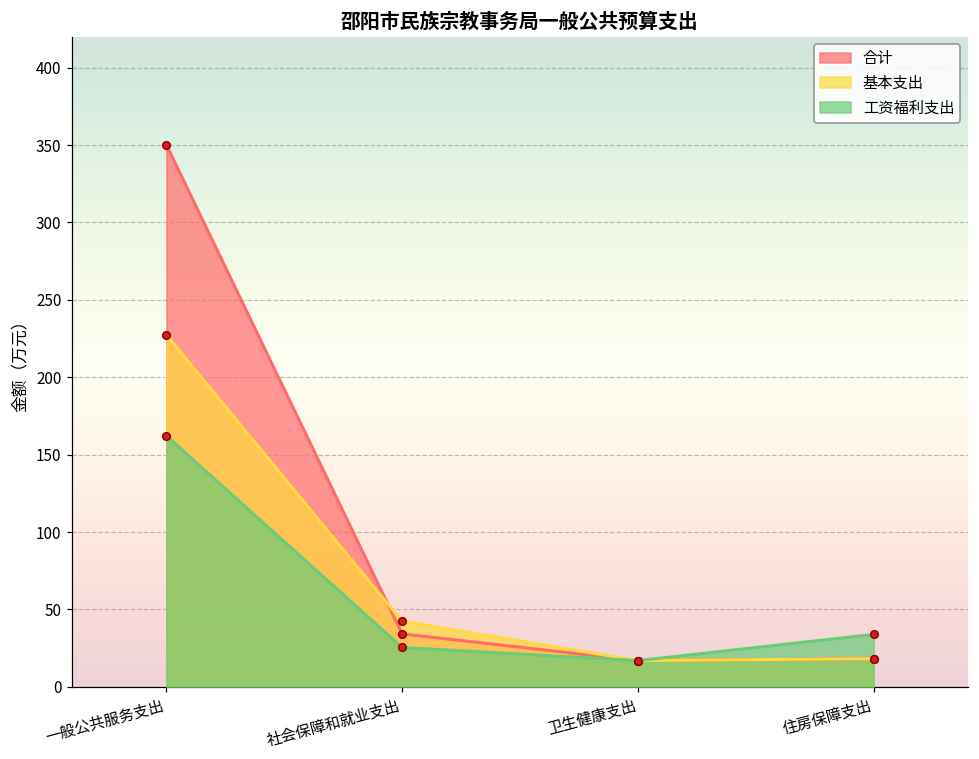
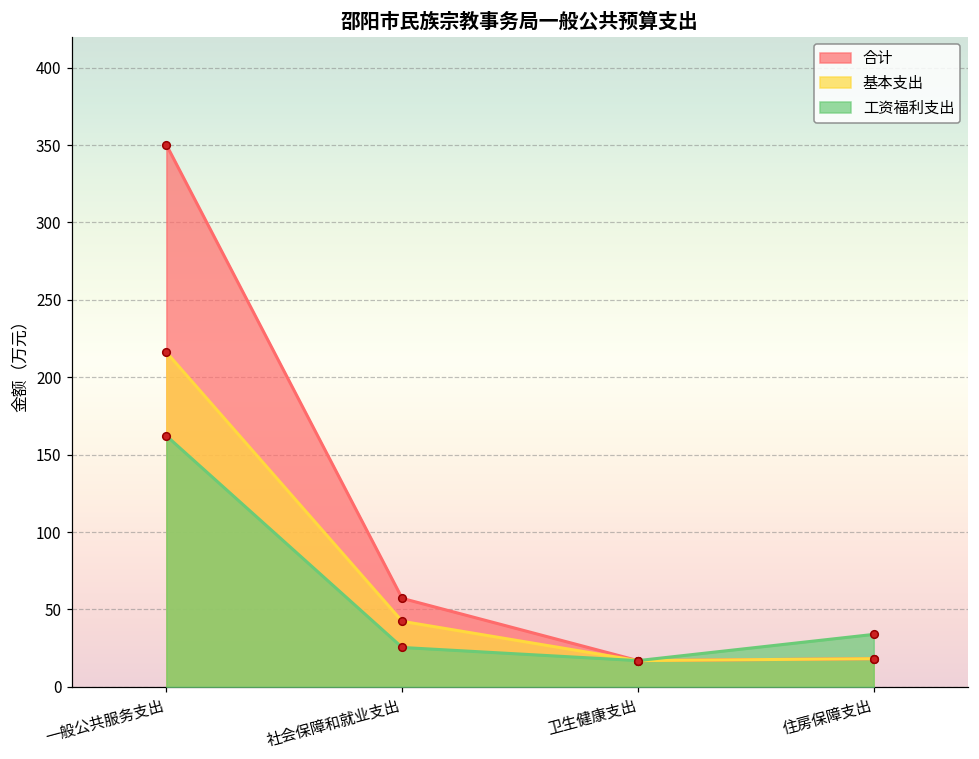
  {
    "合计": {
      "一般公共服务支出": 350,
-     "社会保障和就业支出": 34
+     "社会保障和就业支出": 57
    },
    "基本支出": {
-     "一般公共服务支出": 227,
+     "一般公共服务支出": 216,
      "社会保障和就业支出": 42
    },
    "工资福利支出": {
      "一般公共服务支出": 162,
      "社会保障和就业支出": 25,
      "住房保障支出": 34
    }
  }
